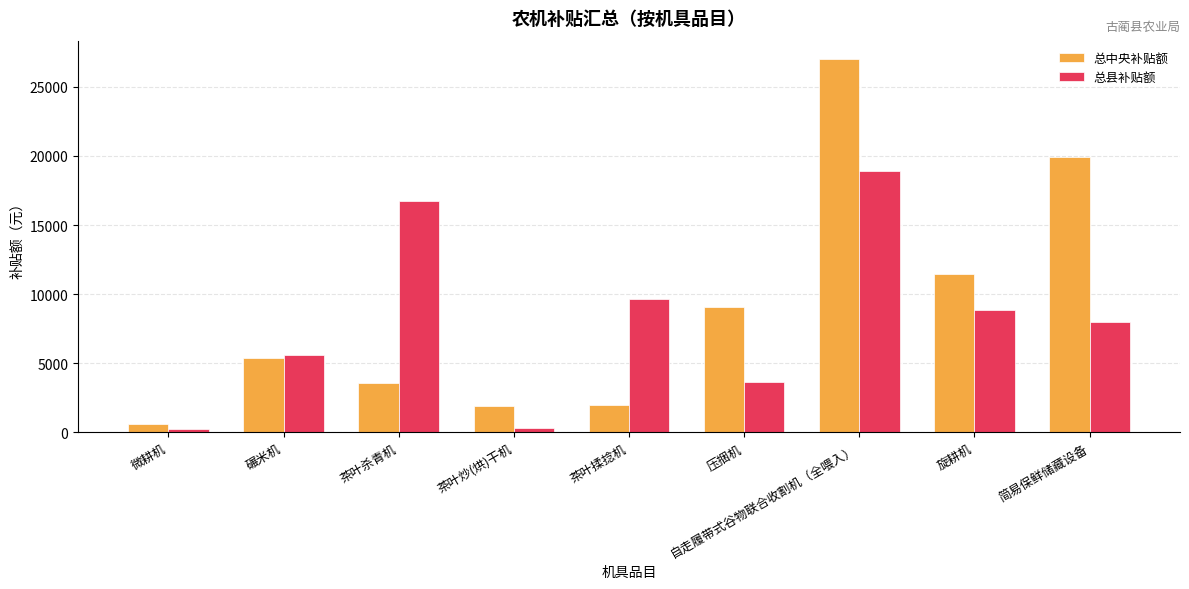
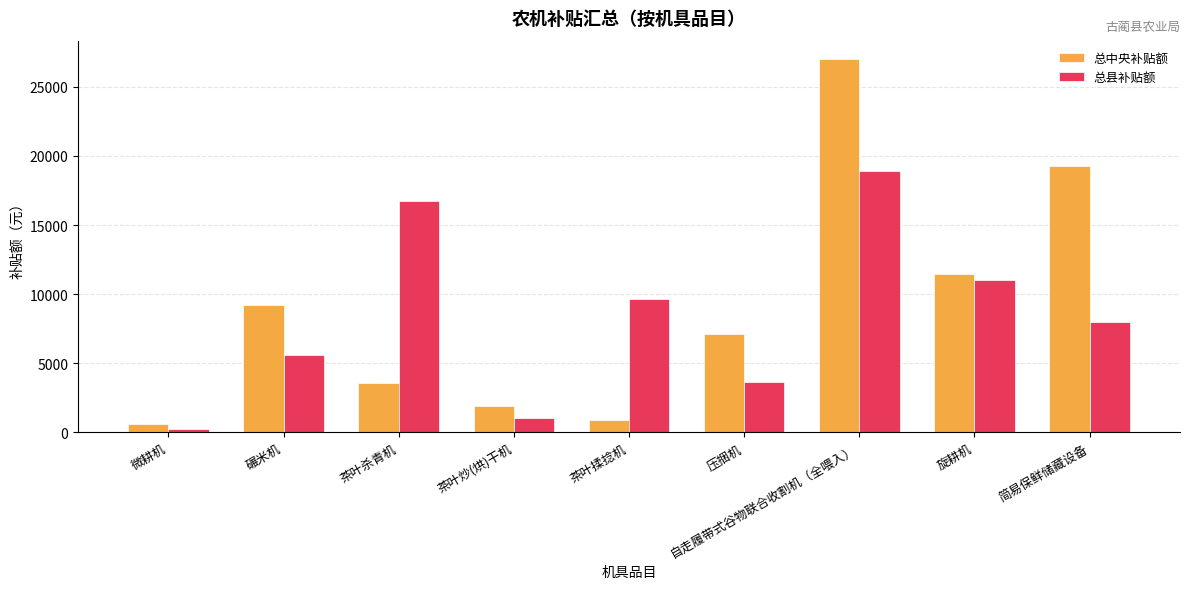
  {
    "总中央补贴额": {
      "微耕机": 600,
-     "碾米机": 5400,
+     "碾米机": 9200,
      "茶叶杀青机": 3600,
      "茶叶炒(烘)干机": 1900,
-     "茶叶揉捻机": 2000,
-     "压捆机": 9100,
+     "茶叶揉捻机": 900,
+     "压捆机": 7100,
      "自走履带式谷物联合收割机（全喂入）": 27000,
      "旋耕机": 11500,
-     "简易保鲜储藏设备": 19900
+     "简易保鲜储藏设备": 19300
    },
    "总县补贴额": {
      "微耕机": 200,
      "碾米机": 5600,
      "茶叶杀青机": 16700,
-     "茶叶炒(烘)干机": 300,
+     "茶叶炒(烘)干机": 1000,
      "茶叶揉捻机": 9600,
      "压捆机": 3600,
      "自走履带式谷物联合收割机（全喂入）": 18900,
-     "旋耕机": 8800,
+     "旋耕机": 11000,
      "简易保鲜储藏设备": 8000
    }
  }
